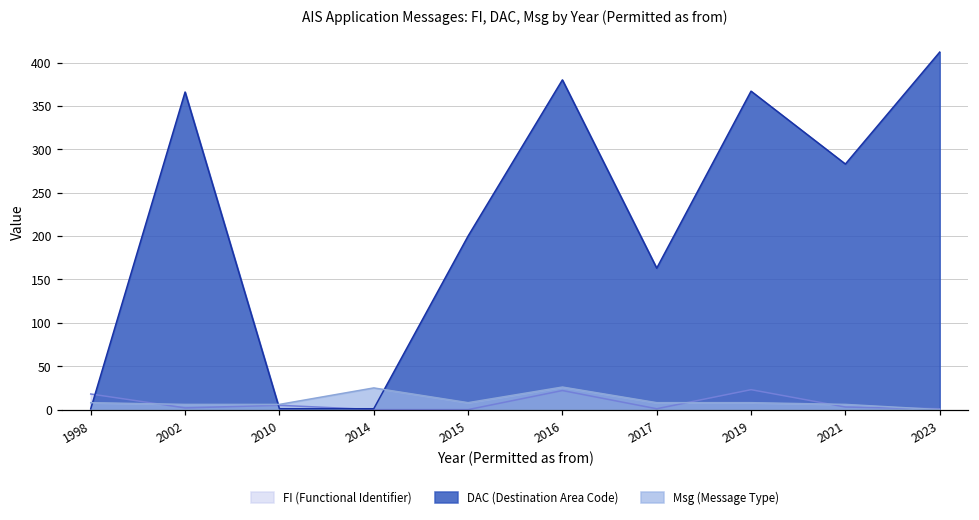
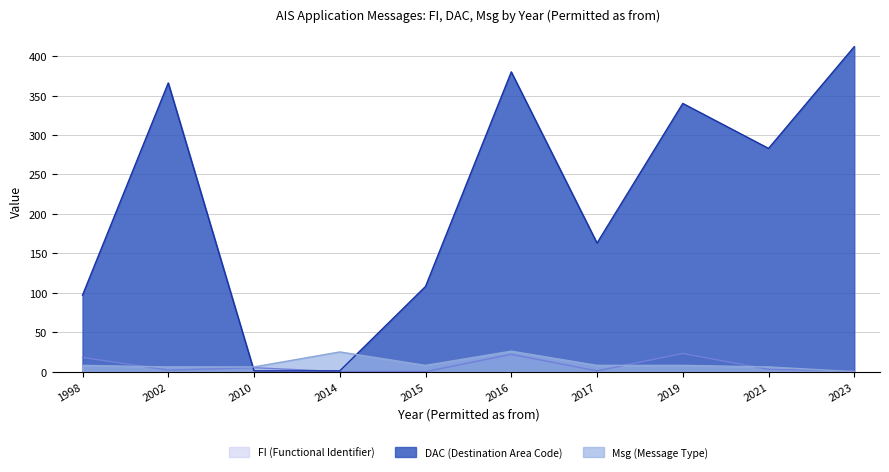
  {
    "DAC (Destination Area Code)": {
-     "1998": 0,
+     "1998": 100,
      "2002": 370,
      "2010": 0,
-     "2015": 200,
+     "2015": 110,
      "2016": 380,
      "2017": 160,
-     "2019": 370,
+     "2019": 340,
      "2021": 280,
      "2023": 410
    }
  }
